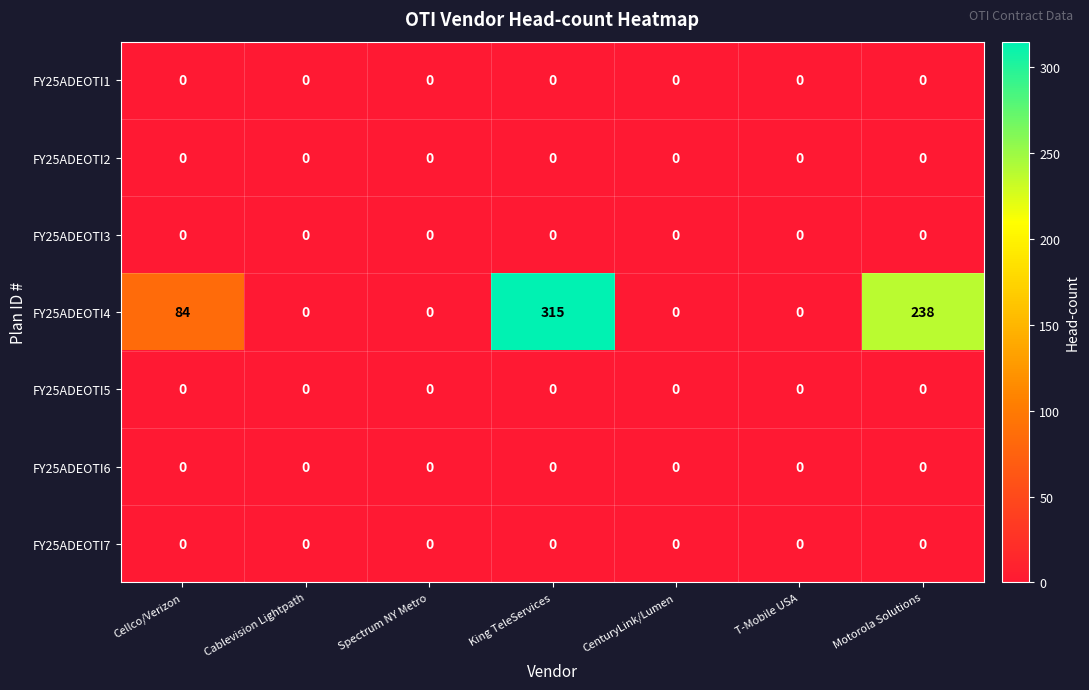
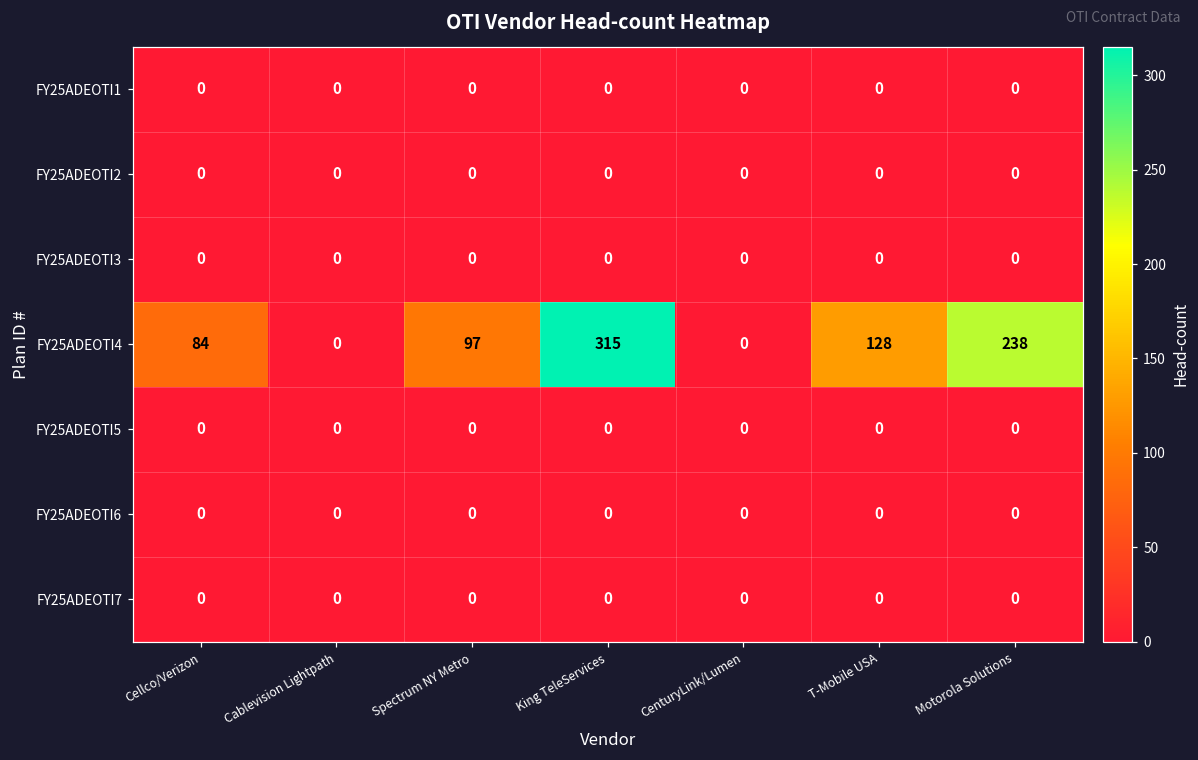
  {
    "FY25ADEOTI1": {
      "Cellco/Verizon": 0,
      "Cablevision Lightpath": 0,
      "Spectrum NY Metro": 0,
      "King TeleServices": 0,
      "CenturyLink/Lumen": 0,
      "T-Mobile USA": 0,
      "Motorola Solutions": 0
    },
    "FY25ADEOTI2": {
      "Cellco/Verizon": 0,
      "Cablevision Lightpath": 0,
      "Spectrum NY Metro": 0,
      "King TeleServices": 0,
      "CenturyLink/Lumen": 0,
      "T-Mobile USA": 0,
      "Motorola Solutions": 0
    },
    "FY25ADEOTI3": {
      "Cellco/Verizon": 0,
      "Cablevision Lightpath": 0,
      "Spectrum NY Metro": 0,
      "King TeleServices": 0,
      "CenturyLink/Lumen": 0,
      "T-Mobile USA": 0,
      "Motorola Solutions": 0
    },
    "FY25ADEOTI4": {
      "Cellco/Verizon": 84,
      "Cablevision Lightpath": 0,
-     "Spectrum NY Metro": 0,
+     "Spectrum NY Metro": 97,
      "King TeleServices": 315,
      "CenturyLink/Lumen": 0,
-     "T-Mobile USA": 0,
+     "T-Mobile USA": 128,
      "Motorola Solutions": 238
    },
    "FY25ADEOTI5": {
      "Cellco/Verizon": 0,
      "Cablevision Lightpath": 0,
      "Spectrum NY Metro": 0,
      "King TeleServices": 0,
      "CenturyLink/Lumen": 0,
      "T-Mobile USA": 0,
      "Motorola Solutions": 0
    },
    "FY25ADEOTI6": {
      "Cellco/Verizon": 0,
      "Cablevision Lightpath": 0,
      "Spectrum NY Metro": 0,
      "King TeleServices": 0,
      "CenturyLink/Lumen": 0,
      "T-Mobile USA": 0,
      "Motorola Solutions": 0
    },
    "FY25ADEOTI7": {
      "Cellco/Verizon": 0,
      "Cablevision Lightpath": 0,
      "Spectrum NY Metro": 0,
      "King TeleServices": 0,
      "CenturyLink/Lumen": 0,
      "T-Mobile USA": 0,
      "Motorola Solutions": 0
    }
  }
